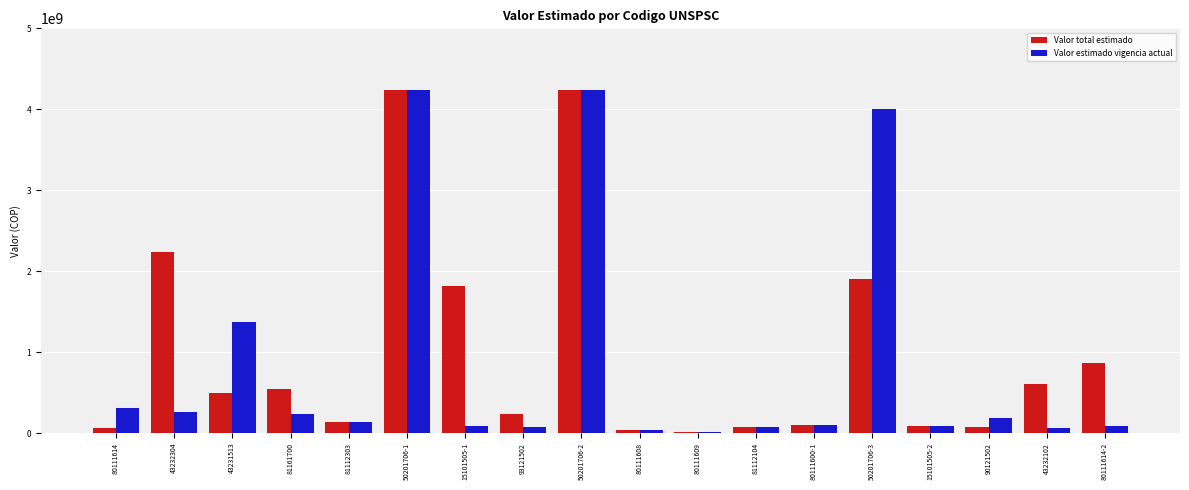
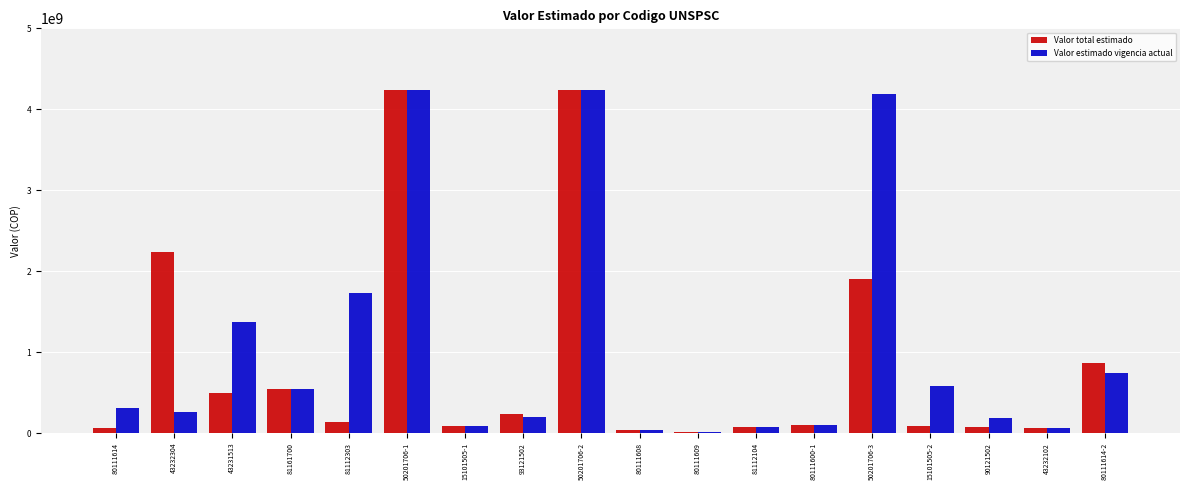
  {
    "Valor total estimado": {
      "80111614": 100000000,
      "43232304": 2200000000,
      "43231513": 500000000,
      "81161700": 500000000,
      "81112303": 100000000,
      "50201706-1": 4200000000,
-     "15101505-1": 1800000000,
+     "15101505-1": 100000000,
      "93121502": 200000000,
      "50201706-2": 4200000000,
      "80111608": 0,
      "81112104": 100000000,
      "80111600-1": 100000000,
      "50201706-3": 1900000000,
      "15101505-2": 100000000,
      "90121502": 100000000,
-     "43232102": 600000000,
+     "43232102": 100000000,
      "80111614-2": 900000000
    },
    "Valor estimado vigencia actual": {
      "80111614": 300000000,
      "43232304": 300000000,
      "43231513": 1400000000,
-     "81161700": 200000000,
-     "81112303": 100000000,
+     "81161700": 500000000,
+     "81112303": 1700000000,
      "50201706-1": 4200000000,
      "15101505-1": 100000000,
-     "93121502": 100000000,
+     "93121502": 200000000,
      "50201706-2": 4200000000,
      "80111608": 0,
      "81112104": 100000000,
      "80111600-1": 100000000,
-     "50201706-3": 4000000000,
-     "15101505-2": 100000000,
+     "50201706-3": 4200000000,
+     "15101505-2": 600000000,
      "90121502": 200000000,
      "43232102": 100000000,
-     "80111614-2": 100000000
+     "80111614-2": 700000000
    }
  }
